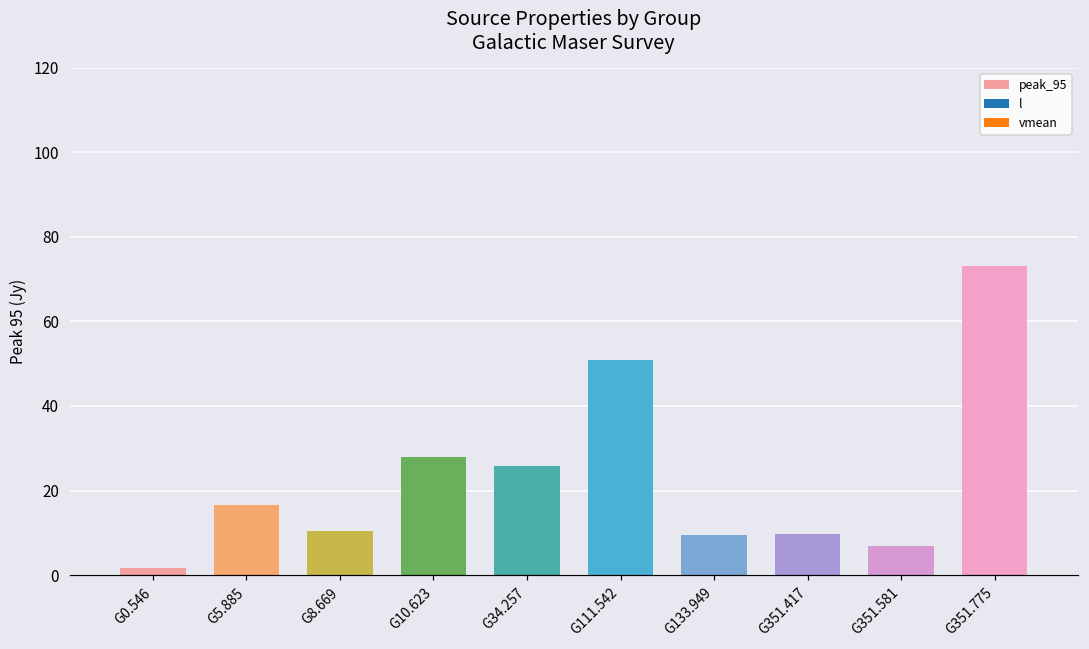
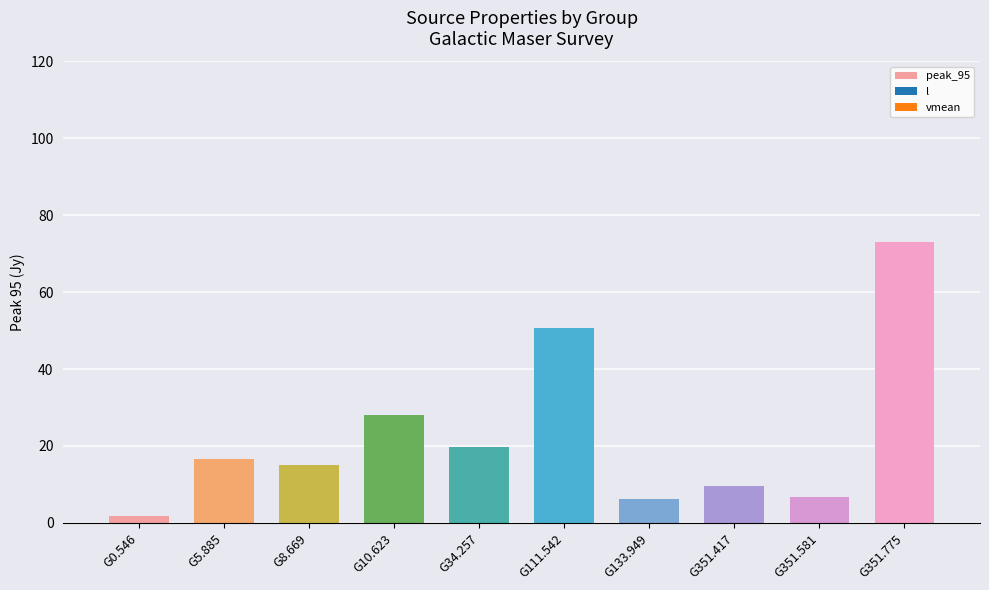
  {
    "peak_95": {
      "G0.546": 2,
      "G5.885": 17,
-     "G8.669": 10,
+     "G8.669": 15,
      "G10.623": 28,
-     "G34.257": 26,
+     "G34.257": 20,
      "G111.542": 51,
-     "G133.949": 10,
+     "G133.949": 6,
      "G351.417": 10,
      "G351.581": 7,
      "G351.775": 73
    },
    "vmean": {
      "G0.546": 0,
      "G5.885": 0,
      "G8.669": 0,
      "G10.623": 0,
      "G34.257": 0,
      "G111.542": 0,
      "G133.949": 0,
      "G351.417": 0,
      "G351.581": 0,
      "G351.775": 0
    }
  }
